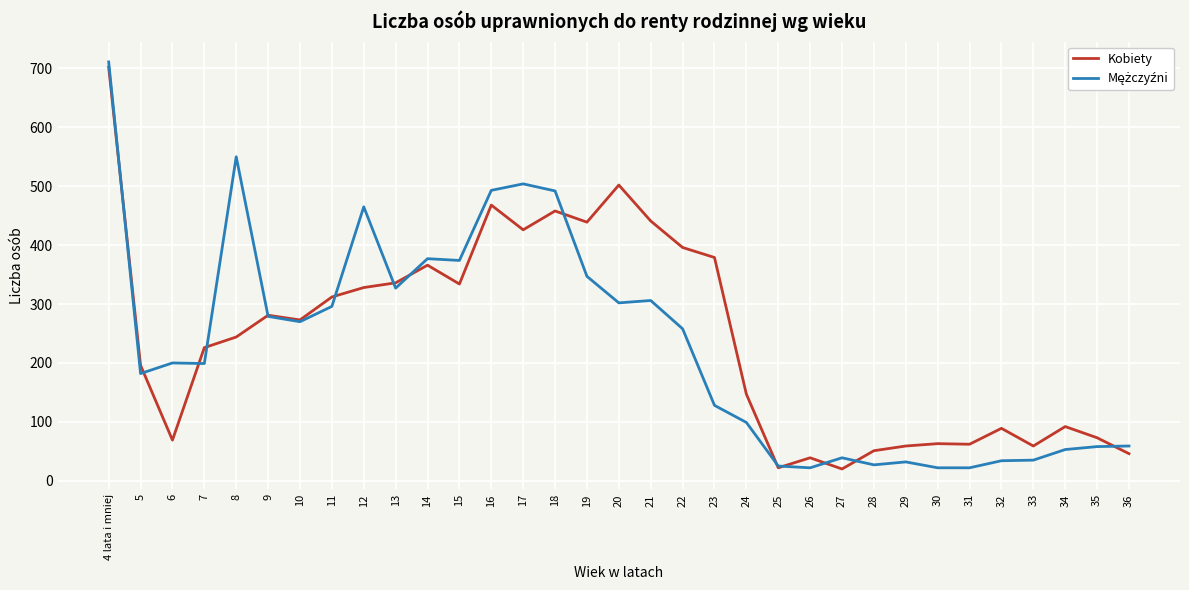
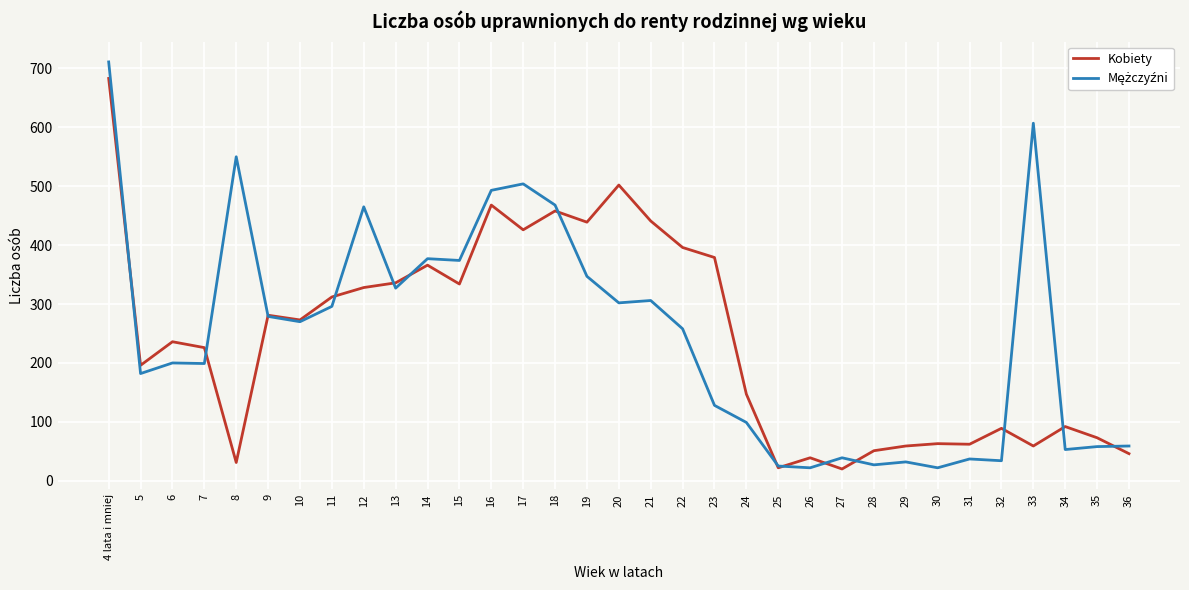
  {
    "Kobiety": {
-     "4 lata i mniej": 700,
+     "4 lata i mniej": 680,
      "5": 200,
-     "6": 70,
+     "6": 240,
      "7": 230,
-     "8": 240,
+     "8": 30,
      "11": 310,
      "12": 330,
      "13": 340,
      "14": 370,
      "15": 330,
      "16": 470,
      "17": 430,
      "18": 460,
      "19": 440,
      "20": 500,
      "21": 440,
      "22": 400,
      "23": 380,
      "24": 150,
      "26": 40,
      "27": 20,
      "28": 50,
      "29": 60,
      "30": 60,
      "31": 60,
      "32": 90,
      "33": 60,
      "34": 90,
      "35": 70,
      "36": 50
    },
    "Mężczyźni": {
      "4 lata i mniej": 710,
      "5": 180,
      "6": 200,
      "7": 200,
      "8": 550,
      "11": 300,
      "12": 470,
      "13": 330,
      "14": 380,
      "15": 370,
      "16": 490,
      "17": 500,
-     "18": 490,
+     "18": 470,
      "19": 350,
      "20": 300,
      "21": 310,
      "22": 260,
      "23": 130,
      "24": 100,
      "26": 20,
      "27": 40,
      "28": 30,
      "29": 30,
      "30": 20,
-     "31": 20,
+     "31": 40,
      "32": 30,
-     "33": 40,
+     "33": 610,
      "34": 50,
      "35": 60,
      "36": 60
    }
  }
